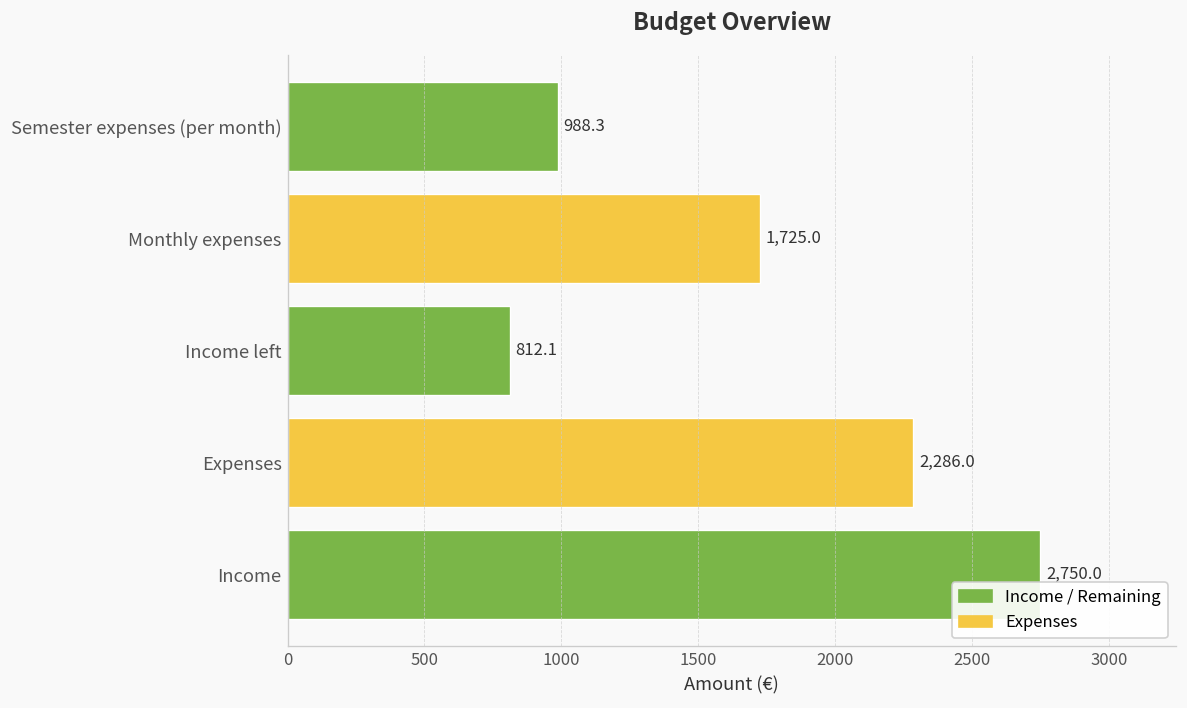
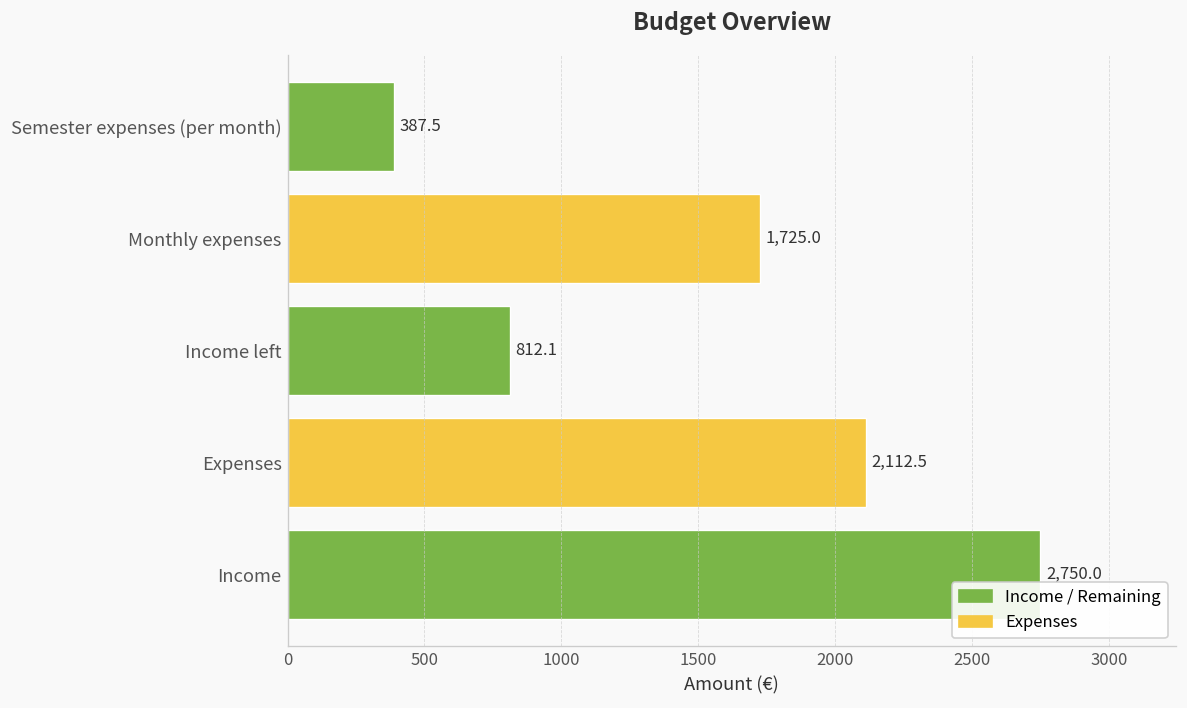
  {
-   "Semester expenses (per month)": "988.3",
+   "Semester expenses (per month)": "387.5",
    "Monthly expenses": "1,725.0",
    "Income left": "812.1",
-   "Expenses": "2,286.0"
+   "Expenses": "2,112.5"
  }
